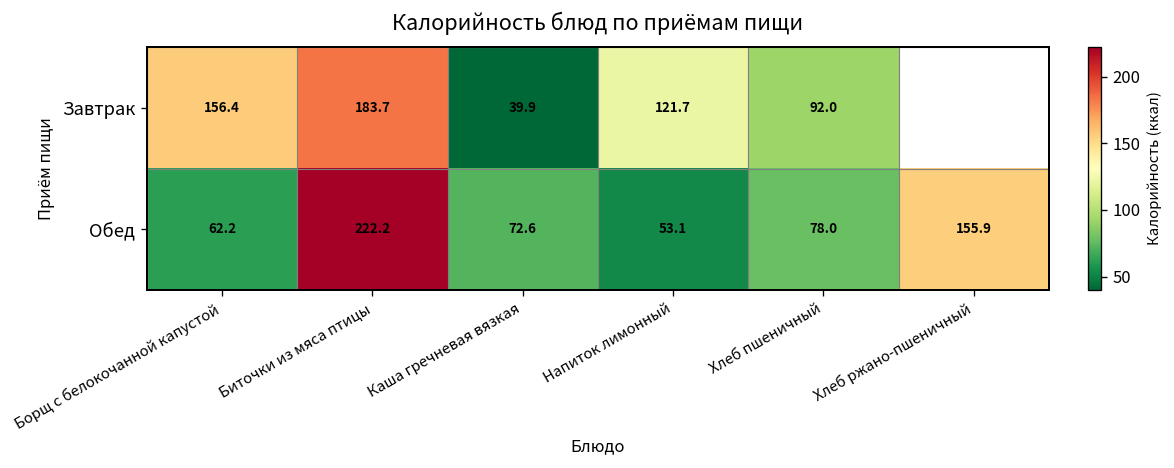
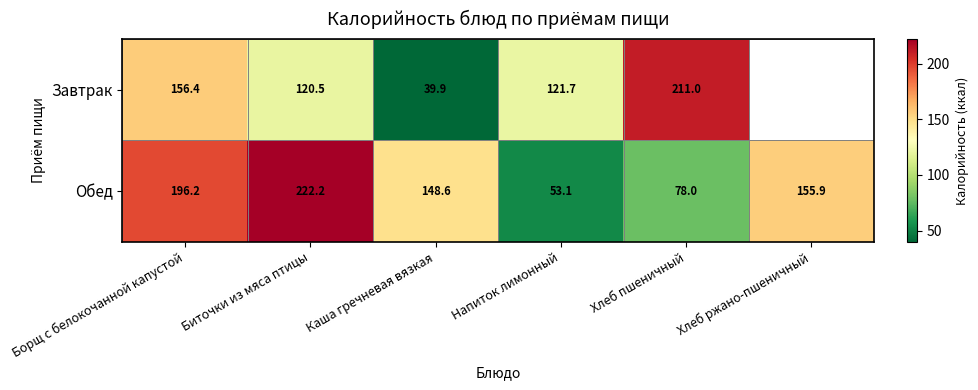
  {
    "Завтрак": {
      "Борщ с белокочанной капустой": 156.4,
-     "Биточки из мяса птицы": 183.7,
+     "Биточки из мяса птицы": 120.5,
      "Каша гречневая вязкая": 39.9,
      "Напиток лимонный": 121.7,
-     "Хлеб пшеничный": 92.0
+     "Хлеб пшеничный": 211.0
    },
    "Обед": {
-     "Борщ с белокочанной капустой": 62.2,
+     "Борщ с белокочанной капустой": 196.2,
      "Биточки из мяса птицы": 222.2,
-     "Каша гречневая вязкая": 72.6,
+     "Каша гречневая вязкая": 148.6,
      "Напиток лимонный": 53.1,
      "Хлеб пшеничный": 78.0,
      "Хлеб ржано-пшеничный": 155.9
    }
  }
